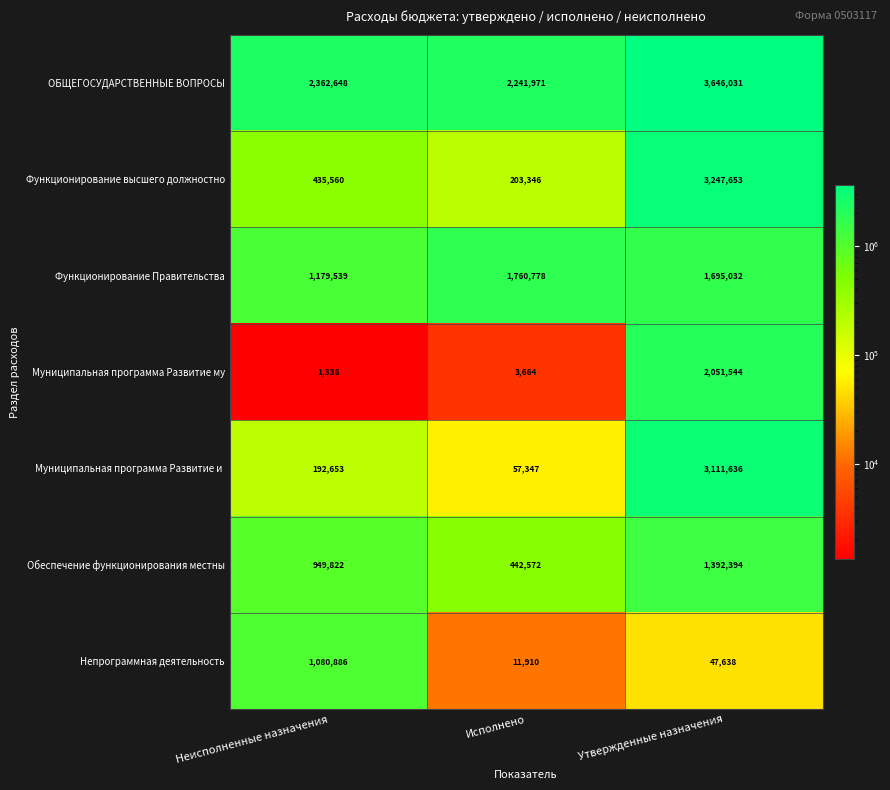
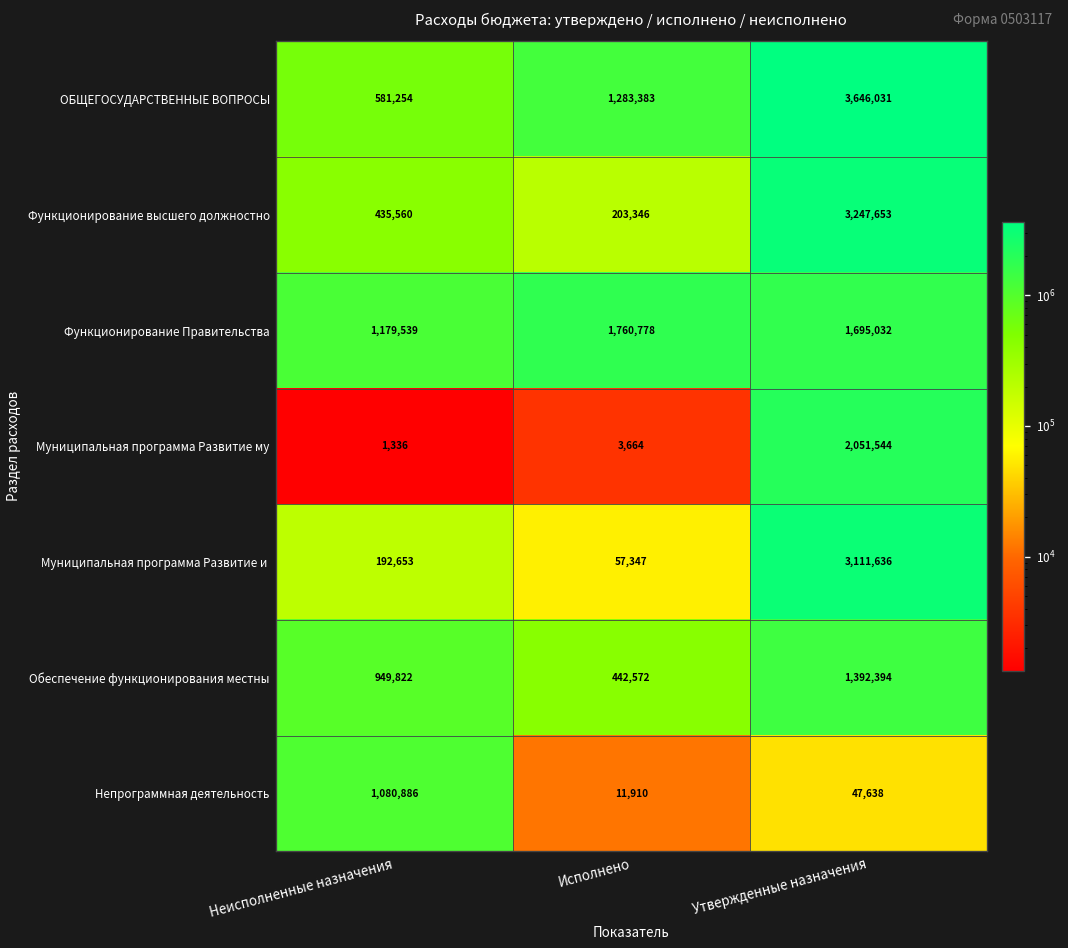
  {
    "ОБЩЕГОСУДАРСТВЕННЫЕ ВОПРОСЫ": {
-     "Неисполненные назначения": "2,362,648",
-     "Исполнено": "2,241,971",
+     "Неисполненные назначения": "581,254",
+     "Исполнено": "1,283,383",
      "Утвержденные назначения": "3,646,031"
    },
    "Функционирование высшего должностно": {
      "Неисполненные назначения": "435,560",
      "Исполнено": "203,346",
      "Утвержденные назначения": "3,247,653"
    },
    "Функционирование Правительства": {
      "Неисполненные назначения": "1,179,539",
      "Исполнено": "1,760,778",
      "Утвержденные назначения": "1,695,032"
    },
    "Муниципальная программа Развитие му": {
      "Неисполненные назначения": "1,336",
      "Исполнено": "3,664",
      "Утвержденные назначения": "2,051,544"
    },
    "Муниципальная программа Развитие и": {
      "Неисполненные назначения": "192,653",
      "Исполнено": "57,347",
      "Утвержденные назначения": "3,111,636"
    },
    "Обеспечение функционирования местны": {
      "Неисполненные назначения": "949,822",
      "Исполнено": "442,572",
      "Утвержденные назначения": "1,392,394"
    },
    "Непрограммная деятельность": {
      "Неисполненные назначения": "1,080,886",
      "Исполнено": "11,910",
      "Утвержденные назначения": "47,638"
    }
  }
